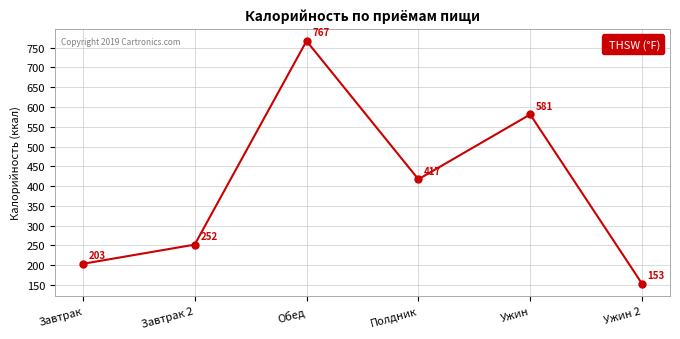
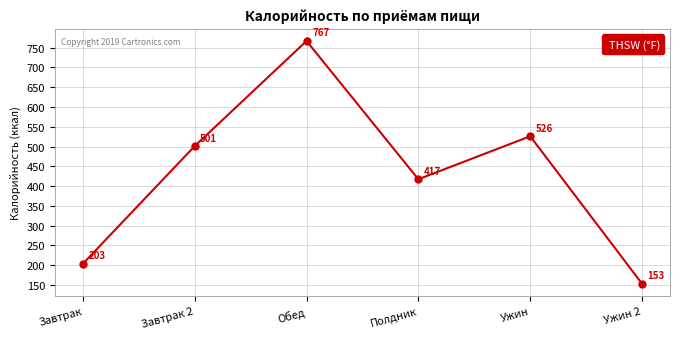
  {
    "Завтрак": 203,
-   "Завтрак 2": 252,
+   "Завтрак 2": 501,
    "Обед": 767,
    "Полдник": 417,
-   "Ужин": 581,
+   "Ужин": 526,
    "Ужин 2": 153
  }
